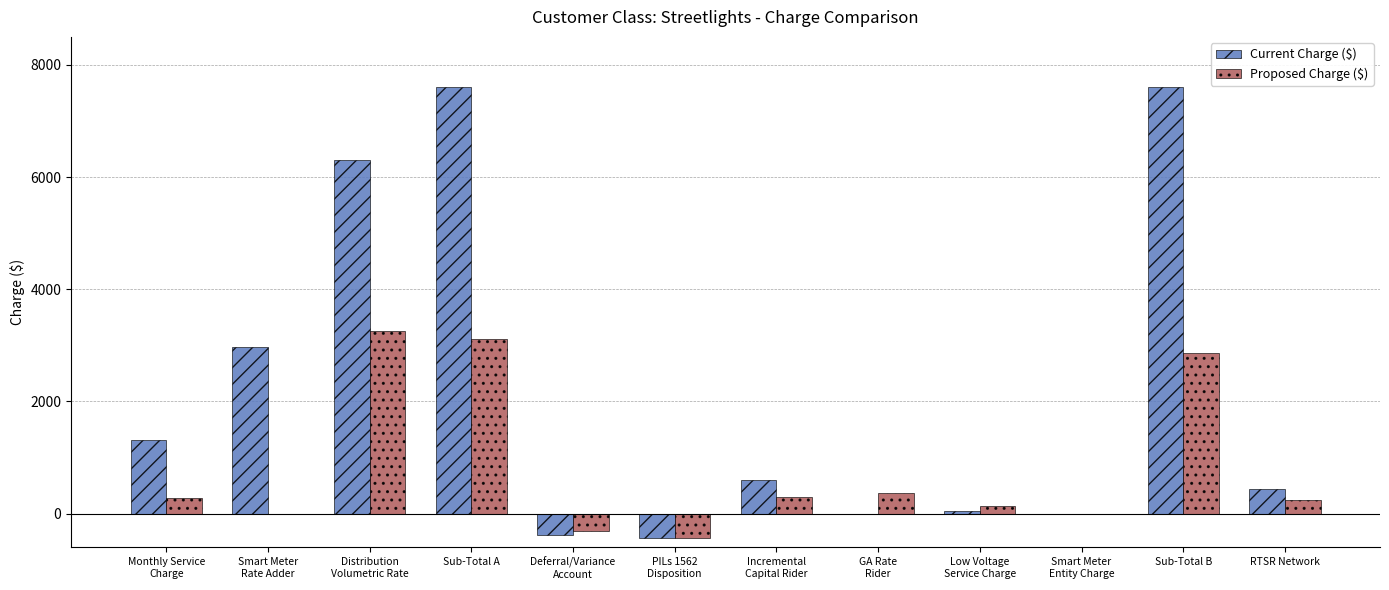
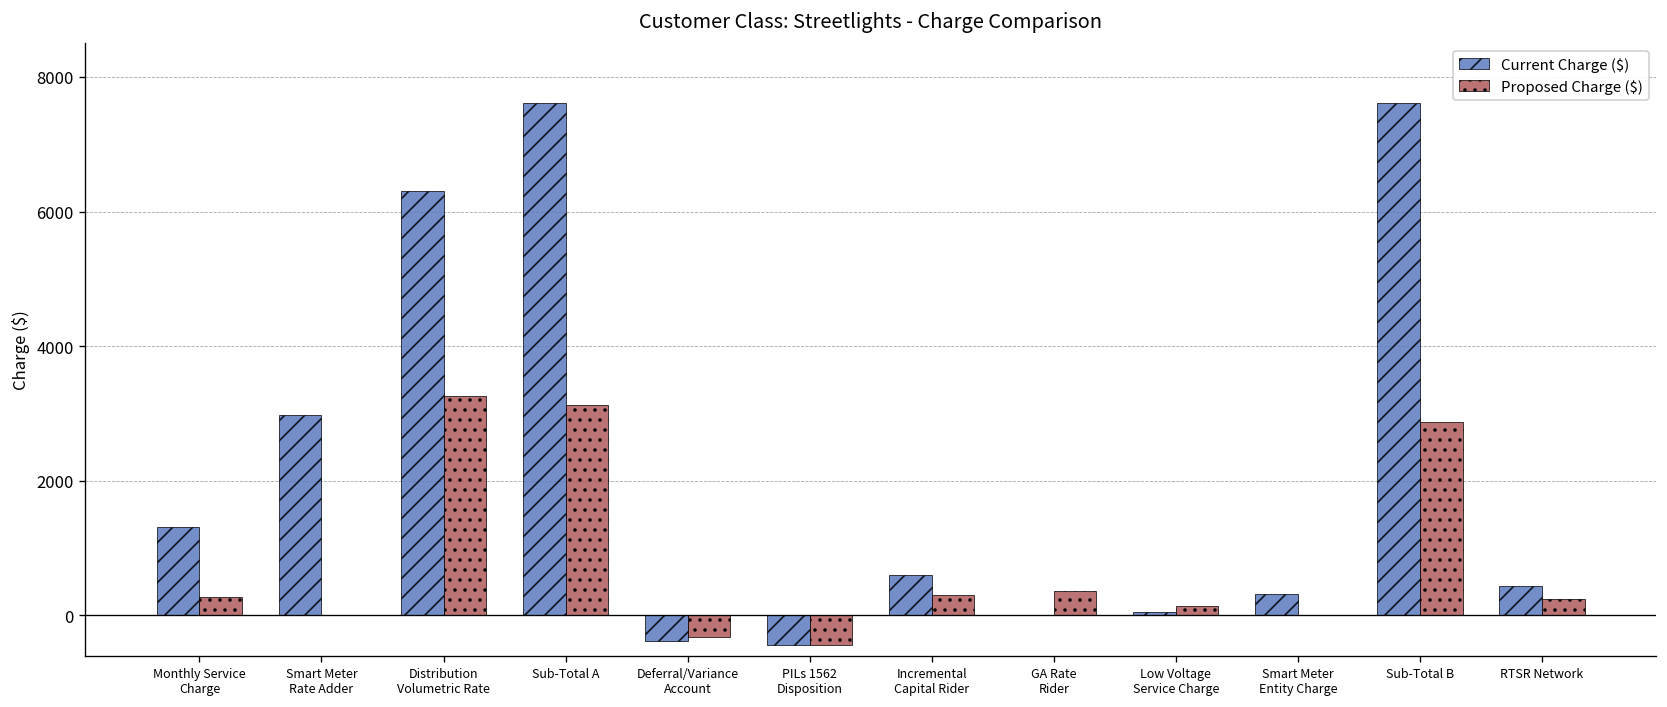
  {
    "Current Charge ($)": {
      "Monthly Service Charge": 1300,
      "Smart Meter Rate Adder": 3000,
      "Distribution Volumetric Rate": 6300,
      "Sub-Total A": 7600,
      "Deferral/Variance Account": -400,
      "PILs 1562 Disposition": -400,
      "Incremental Capital Rider": 600,
      "GA Rate Rider": 0,
      "Low Voltage Service Charge": 0,
-     "Smart Meter Entity Charge": 0,
+     "Smart Meter Entity Charge": 300,
      "Sub-Total B": 7600,
      "RTSR Network": 400
    },
    "Proposed Charge ($)": {
      "Monthly Service Charge": 300,
      "Smart Meter Rate Adder": 0,
      "Distribution Volumetric Rate": 3300,
      "Sub-Total A": 3100,
      "Deferral/Variance Account": -300,
      "PILs 1562 Disposition": -400,
      "Incremental Capital Rider": 300,
      "GA Rate Rider": 400,
      "Low Voltage Service Charge": 100,
      "Smart Meter Entity Charge": 0,
      "Sub-Total B": 2900,
      "RTSR Network": 200
    }
  }
